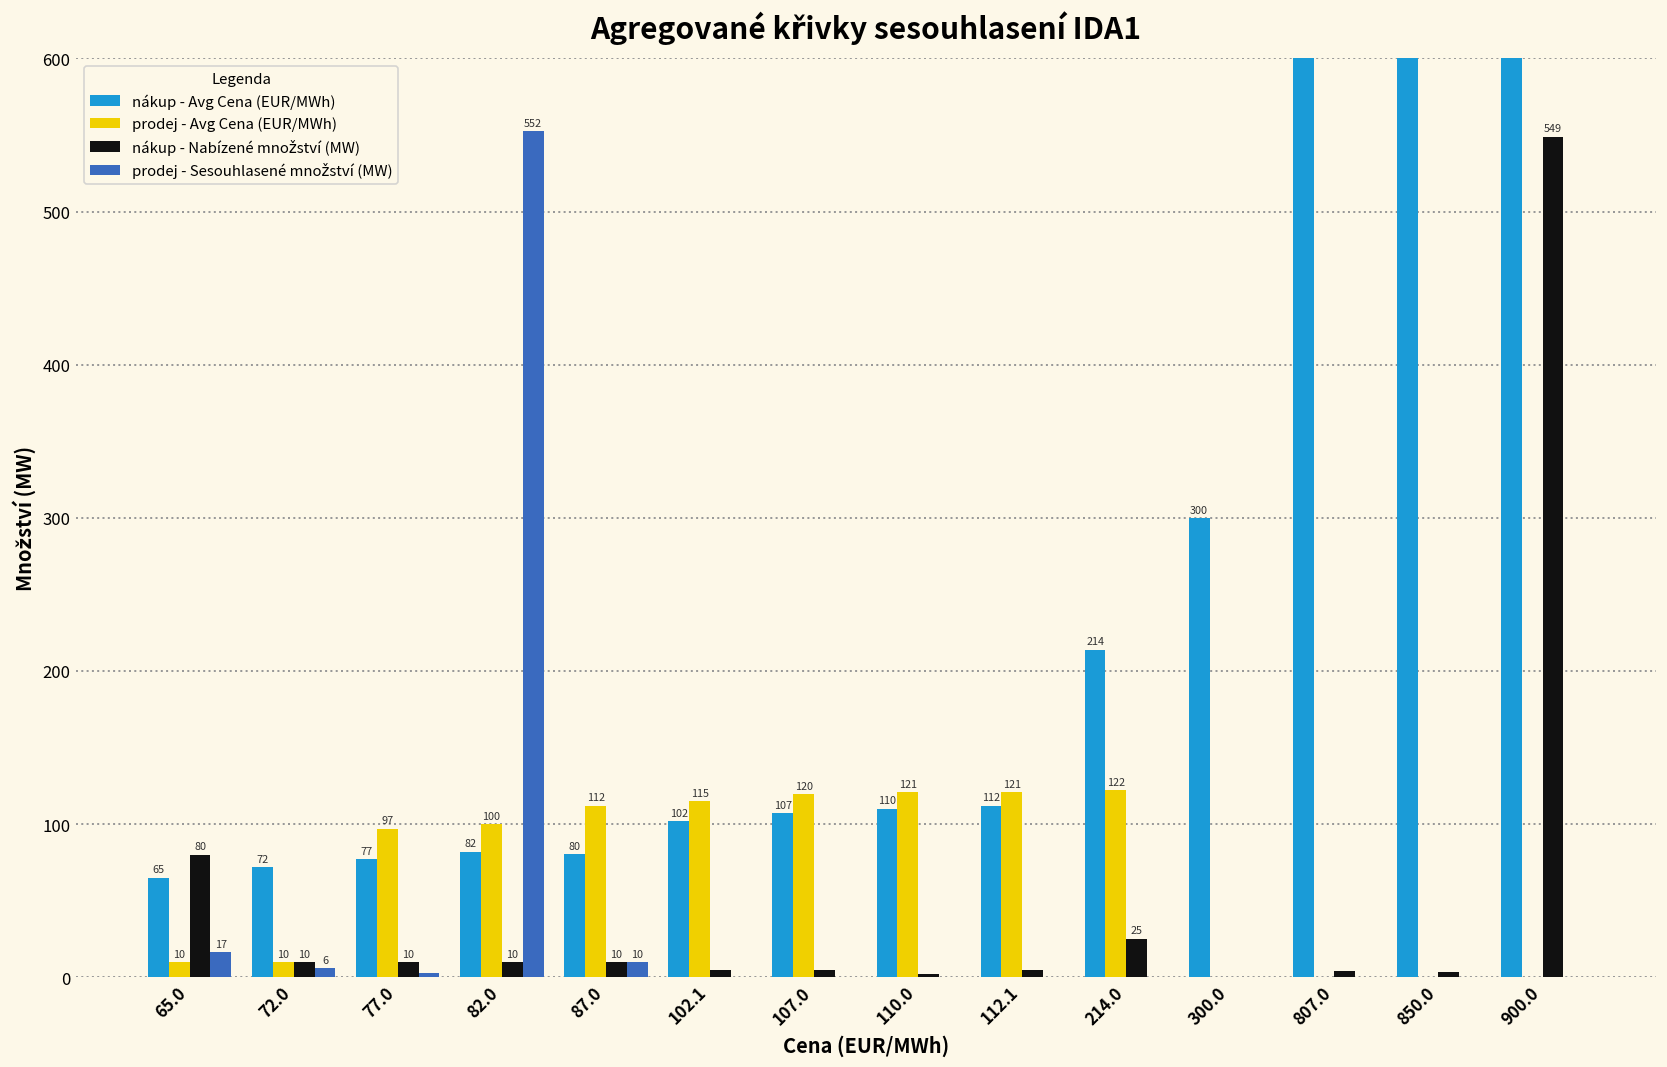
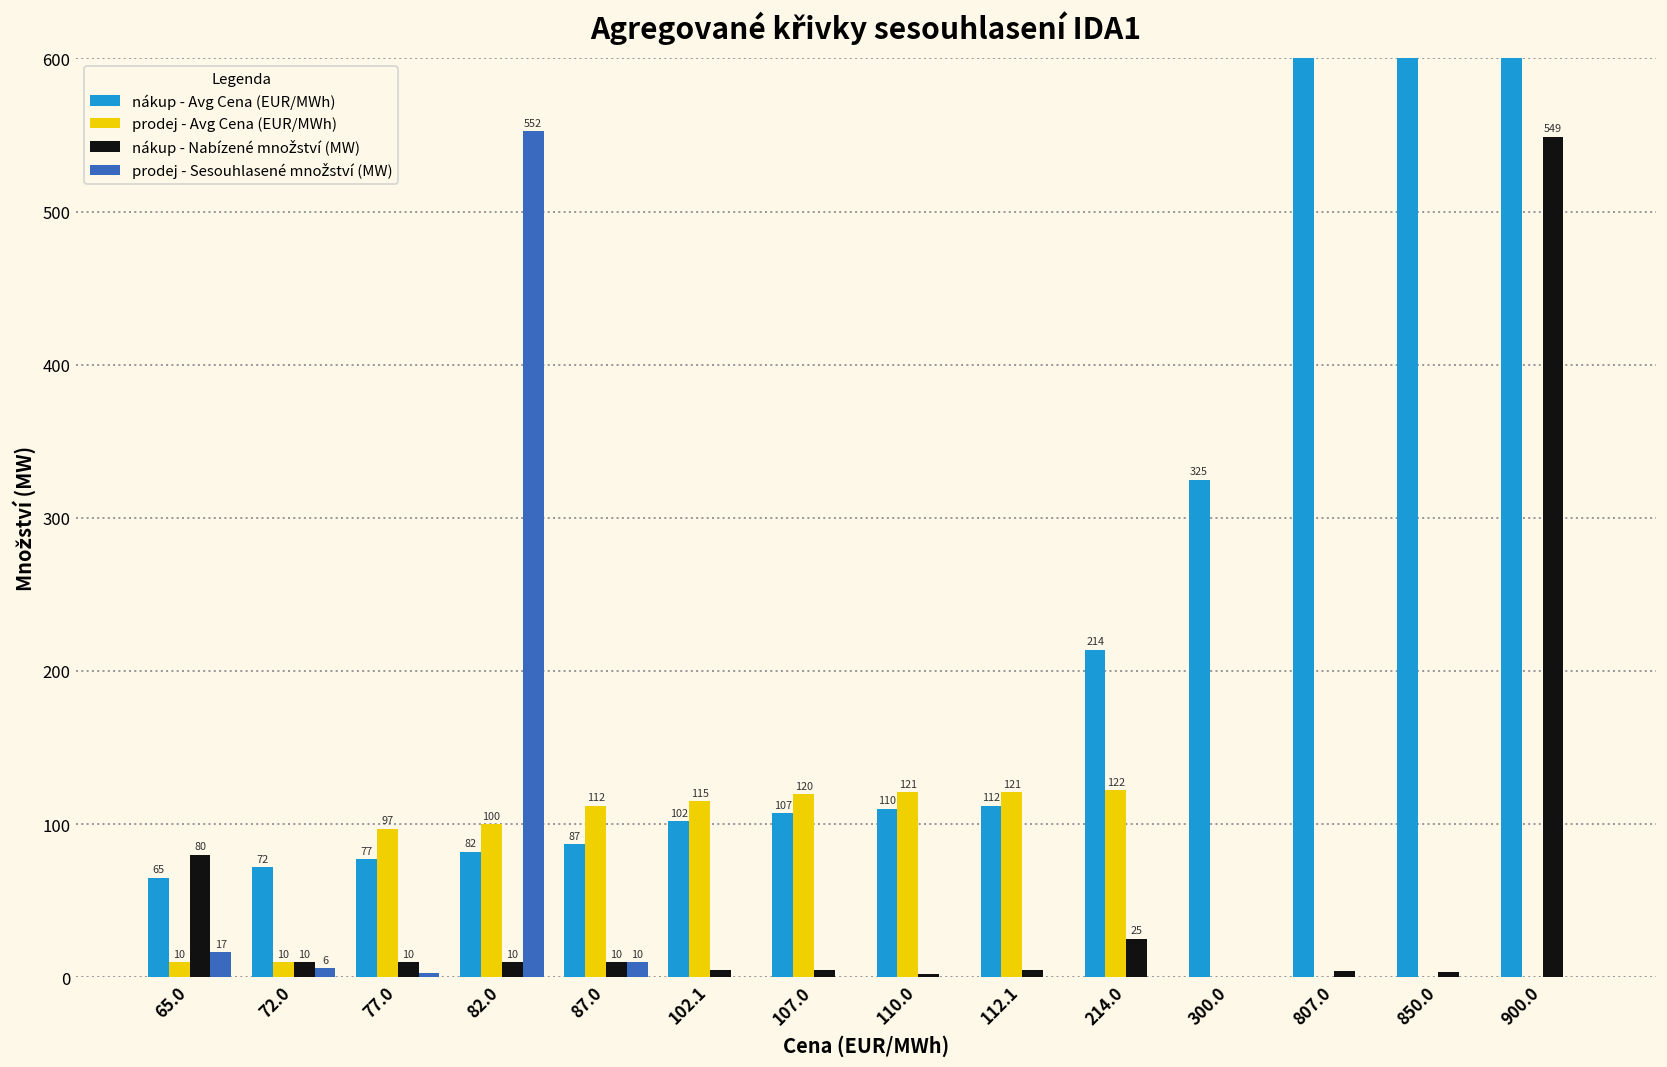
  {
    "nákup - Avg Cena (EUR/MWh)": {
      "65.0": 65,
      "72.0": 72,
      "77.0": 77,
      "82.0": 82,
-     "87.0": 80,
+     "87.0": 87,
      "102.1": 102,
      "107.0": 107,
      "110.0": 110,
      "112.1": 112,
      "214.0": 214,
-     "300.0": 300
+     "300.0": 325
    },
    "prodej - Avg Cena (EUR/MWh)": {
      "65.0": 10,
      "72.0": 10,
      "77.0": 97,
      "82.0": 100,
      "87.0": 112,
      "102.1": 115,
      "107.0": 120,
      "110.0": 121,
      "112.1": 121,
      "214.0": 122
    },
    "nákup - Nabízené množství (MW)": {
      "65.0": 80,
      "72.0": 10,
      "77.0": 10,
      "82.0": 10,
      "87.0": 10,
      "214.0": 25,
      "900.0": 549
    },
    "prodej - Sesouhlasené množství (MW)": {
      "65.0": 17,
      "72.0": 6,
      "82.0": 552,
      "87.0": 10
    }
  }
